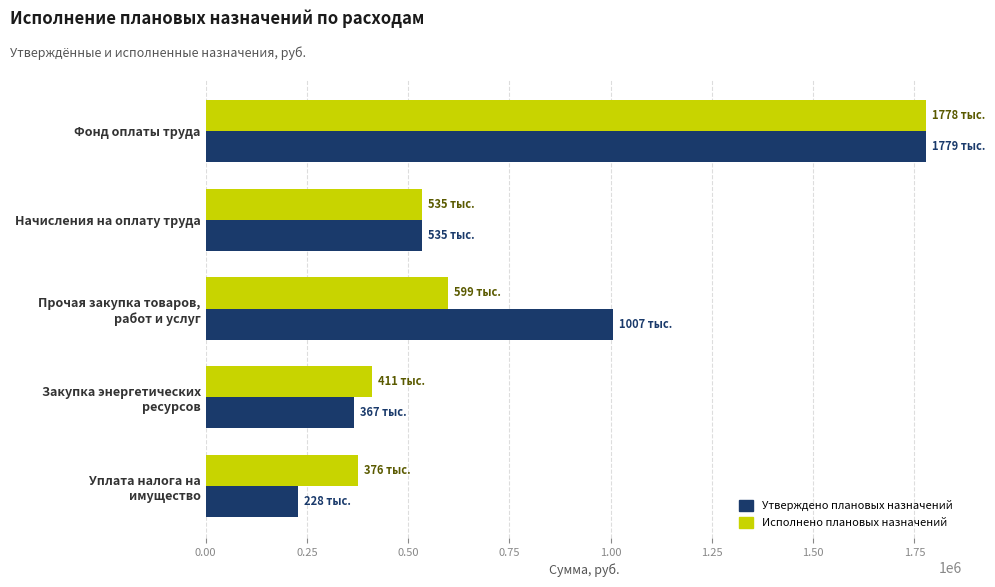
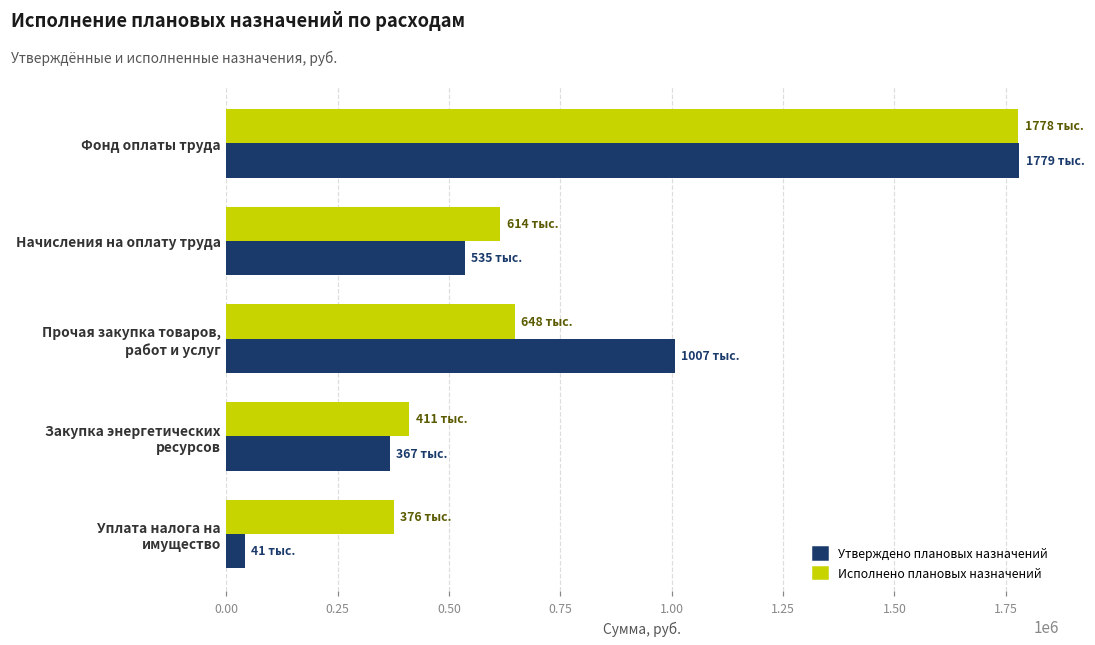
  {
    "Утверждено плановых назначений": {
-     "Уплата налога на имущество": 228
+     "Уплата налога на имущество": 41
    },
    "Исполнено плановых назначений": {
-     "Начисления на оплату труда": 535,
-     "Прочая закупка товаров, работ и услуг": 599
+     "Начисления на оплату труда": 614,
+     "Прочая закупка товаров, работ и услуг": 648
    }
  }
